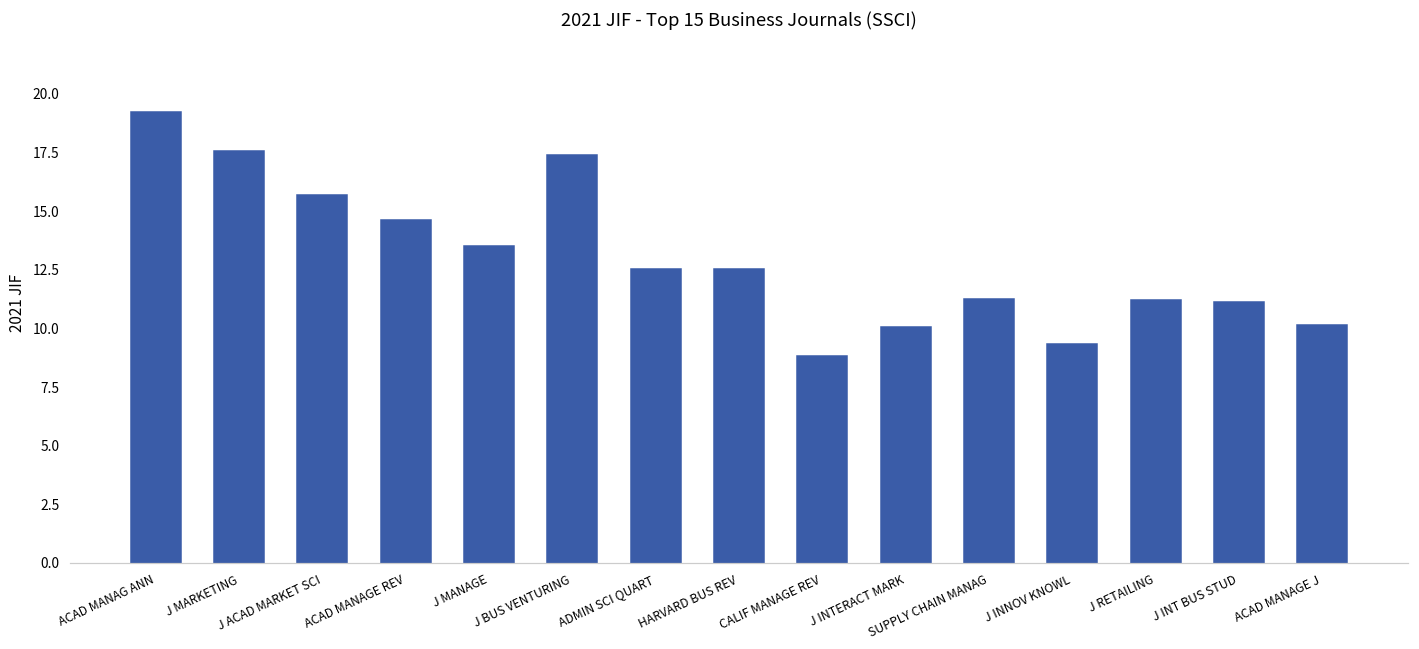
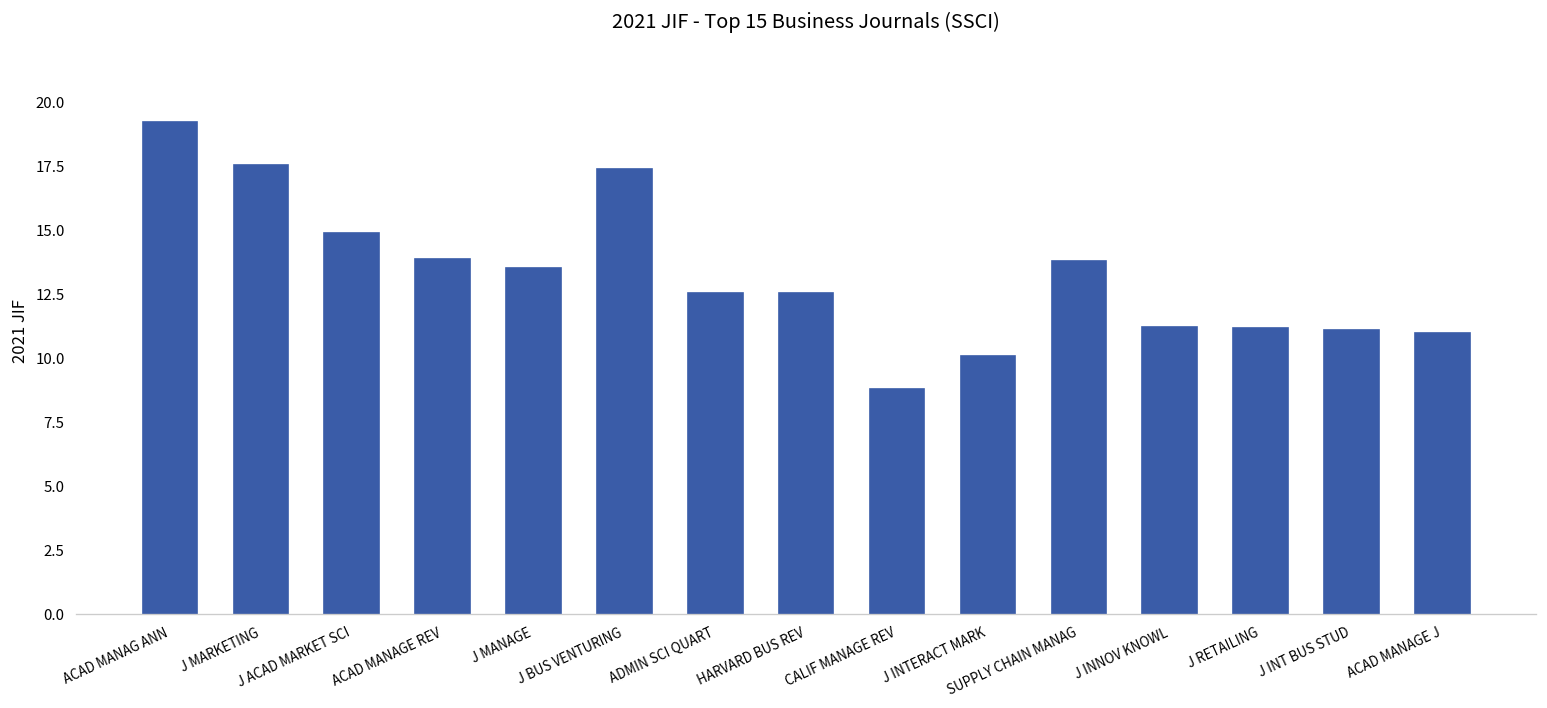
  {
    "ACAD MANAG ANN": 19.2,
    "J MARKETING": 17.5,
-   "J ACAD MARKET SCI": 15.7,
-   "ACAD MANAGE REV": 14.6,
+   "J ACAD MARKET SCI": 14.9,
+   "ACAD MANAGE REV": 13.9,
    "J MANAGE": 13.5,
    "J BUS VENTURING": 17.4,
    "ADMIN SCI QUART": 12.5,
    "HARVARD BUS REV": 12.5,
    "CALIF MANAGE REV": 8.8,
    "J INTERACT MARK": 10.1,
-   "SUPPLY CHAIN MANAG": 11.3,
-   "J INNOV KNOWL": 9.4,
+   "SUPPLY CHAIN MANAG": 13.8,
+   "J INNOV KNOWL": 11.2,
    "J RETAILING": 11.2,
    "J INT BUS STUD": 11.1,
-   "ACAD MANAGE J": 10.1
+   "ACAD MANAGE J": 11.0
  }
